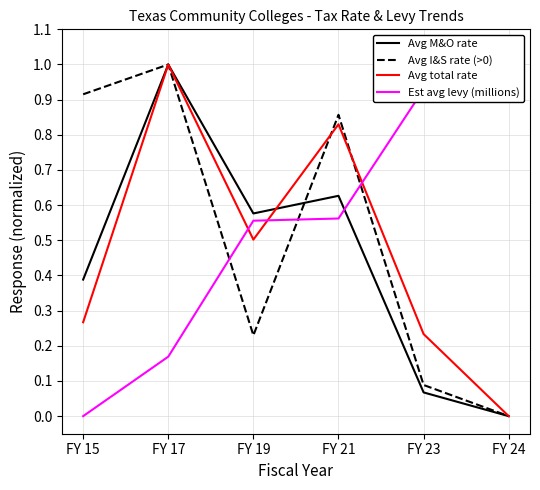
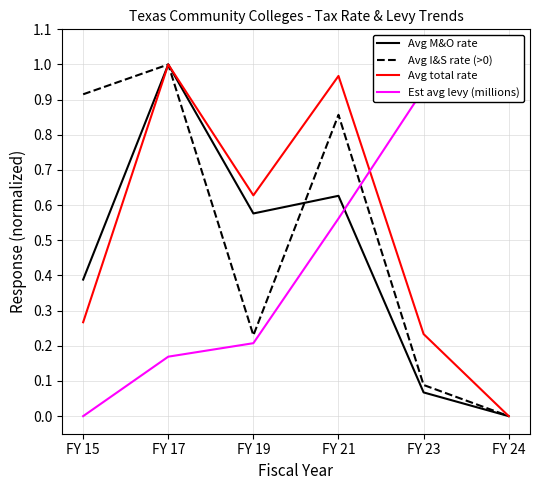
  {
    "Avg total rate": {
      "FY 15": 0.27,
-     "FY 19": 0.50,
-     "FY 21": 0.83,
+     "FY 19": 0.63,
+     "FY 21": 0.97,
      "FY 23": 0.23
    },
    "Est avg levy (millions)": {
      "FY 15": 0.00,
      "FY 17": 0.17,
-     "FY 19": 0.56,
+     "FY 19": 0.21,
      "FY 21": 0.56
    }
  }
